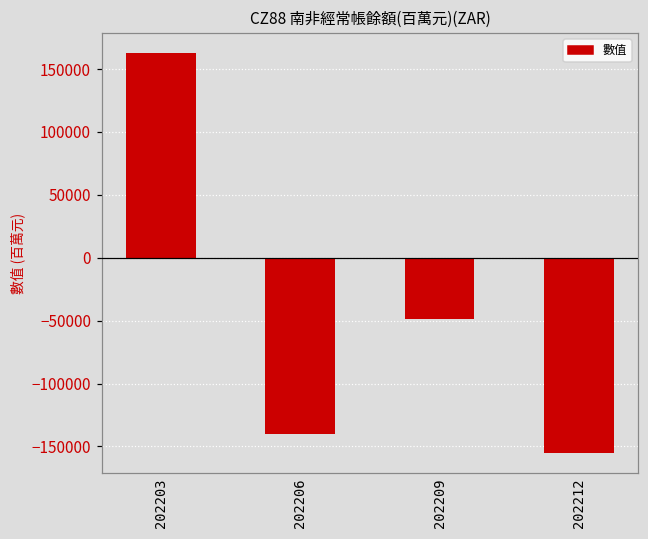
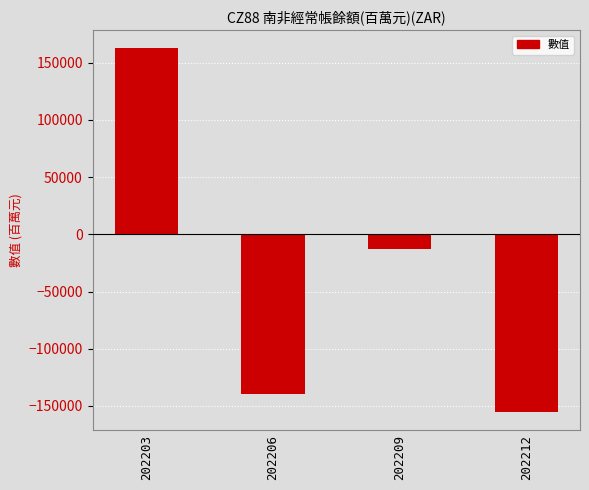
  {
    "202203": 163000,
    "202206": -140000,
-   "202209": -49000,
+   "202209": -13000,
    "202212": -155000
  }
